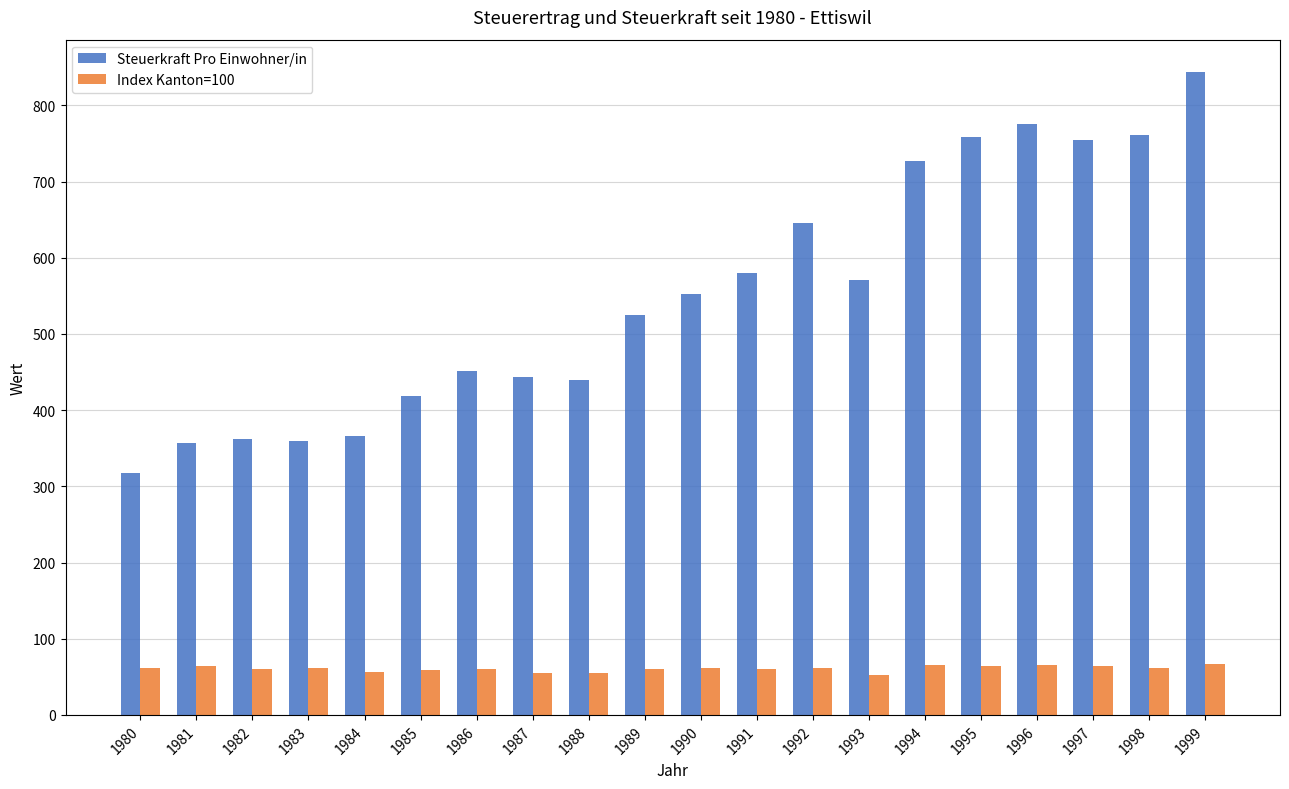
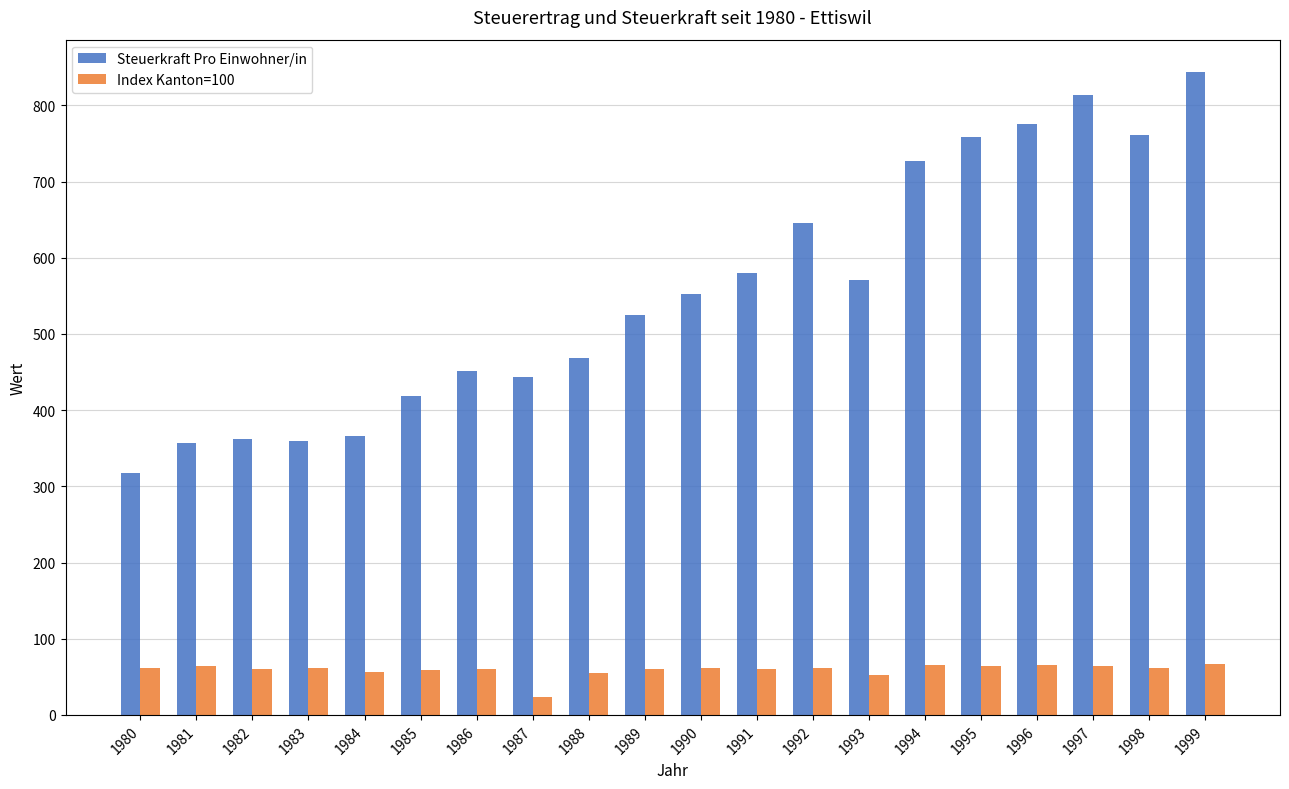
  {
    "Steuerkraft Pro Einwohner/in": {
      "1980": 320,
      "1981": 360,
      "1982": 360,
      "1983": 360,
      "1984": 370,
      "1985": 420,
      "1986": 450,
      "1987": 440,
-     "1988": 440,
+     "1988": 470,
      "1989": 530,
      "1990": 550,
      "1991": 580,
      "1992": 650,
      "1993": 570,
      "1994": 730,
      "1995": 760,
      "1996": 780,
-     "1997": 760,
+     "1997": 810,
      "1998": 760,
      "1999": 840
    },
    "Index Kanton=100": {
      "1980": 60,
      "1981": 60,
      "1982": 60,
      "1983": 60,
      "1984": 60,
      "1985": 60,
      "1986": 60,
-     "1987": 60,
+     "1987": 20,
      "1988": 60,
      "1989": 60,
      "1990": 60,
      "1991": 60,
      "1992": 60,
      "1993": 50,
      "1994": 70,
      "1995": 60,
      "1996": 70,
      "1997": 60,
      "1998": 60,
      "1999": 70
    }
  }
